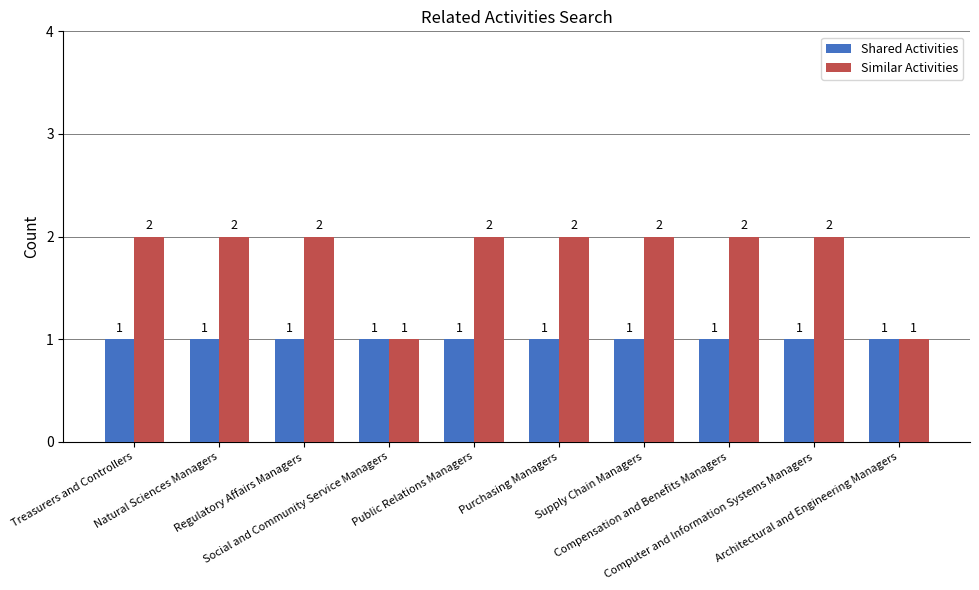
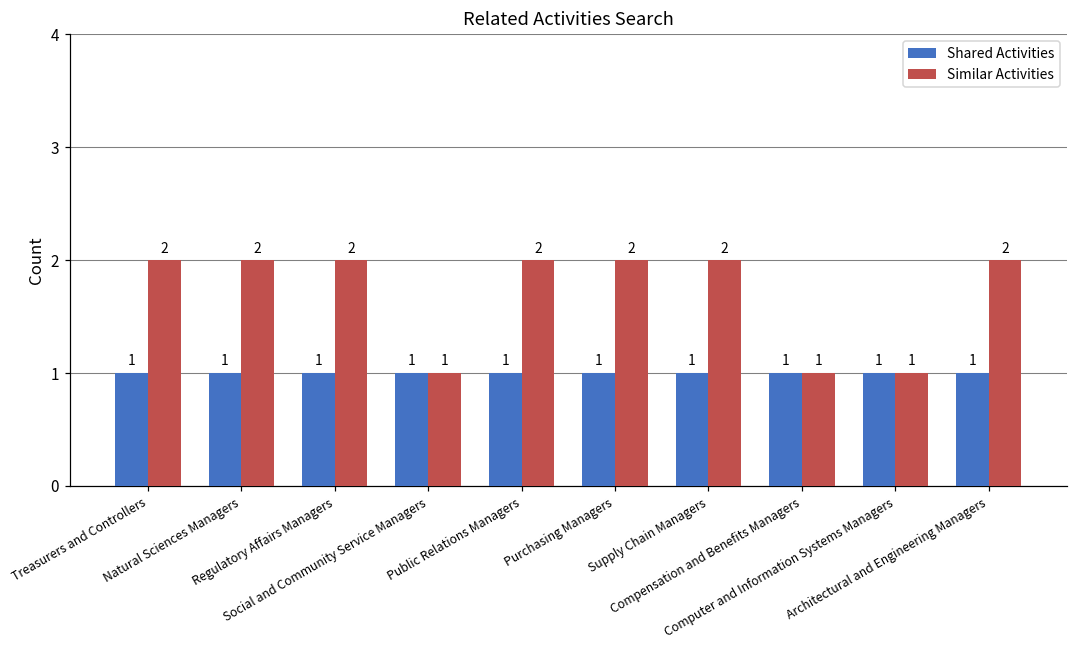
  {
    "Shared Activities": {
      "Treasurers and Controllers": 1,
      "Natural Sciences Managers": 1,
      "Regulatory Affairs Managers": 1,
      "Social and Community Service Managers": 1,
      "Public Relations Managers": 1,
      "Purchasing Managers": 1,
      "Supply Chain Managers": 1,
      "Compensation and Benefits Managers": 1,
      "Computer and Information Systems Managers": 1,
      "Architectural and Engineering Managers": 1
    },
    "Similar Activities": {
      "Treasurers and Controllers": 2,
      "Natural Sciences Managers": 2,
      "Regulatory Affairs Managers": 2,
      "Social and Community Service Managers": 1,
      "Public Relations Managers": 2,
      "Purchasing Managers": 2,
      "Supply Chain Managers": 2,
-     "Compensation and Benefits Managers": 2,
-     "Computer and Information Systems Managers": 2,
-     "Architectural and Engineering Managers": 1
+     "Compensation and Benefits Managers": 1,
+     "Computer and Information Systems Managers": 1,
+     "Architectural and Engineering Managers": 2
    }
  }
